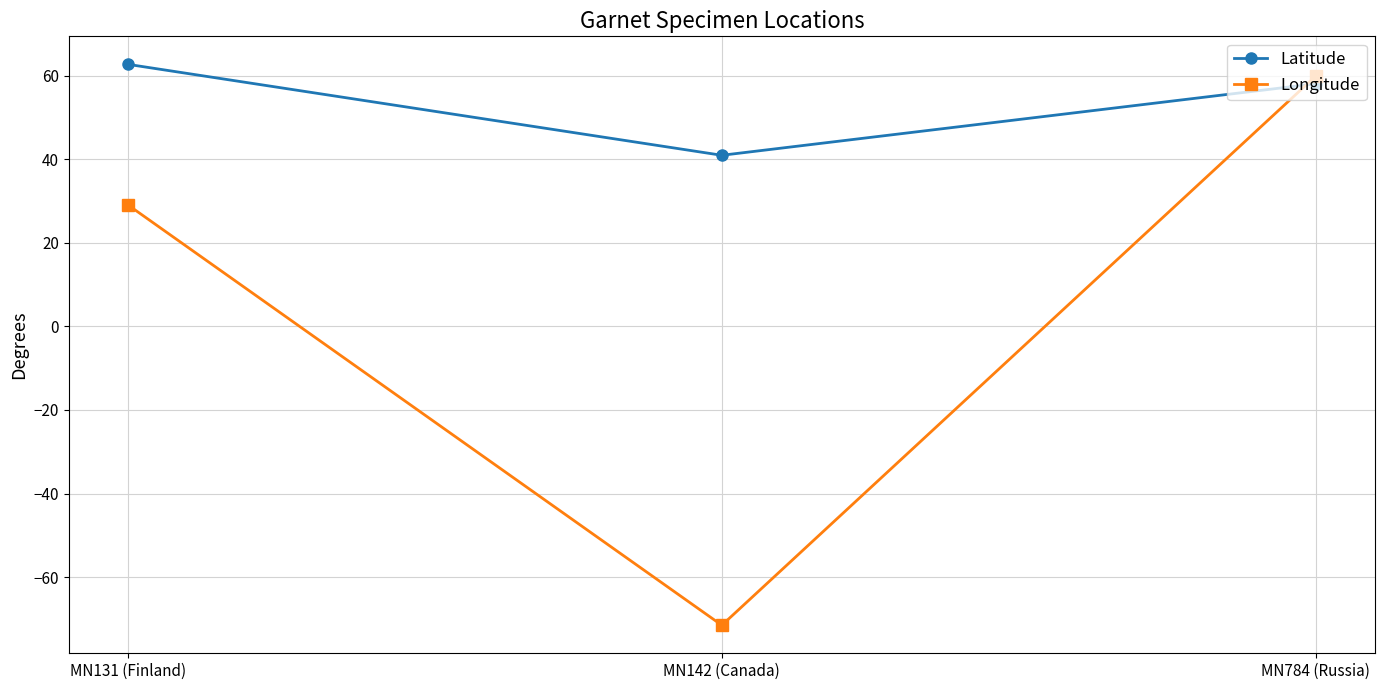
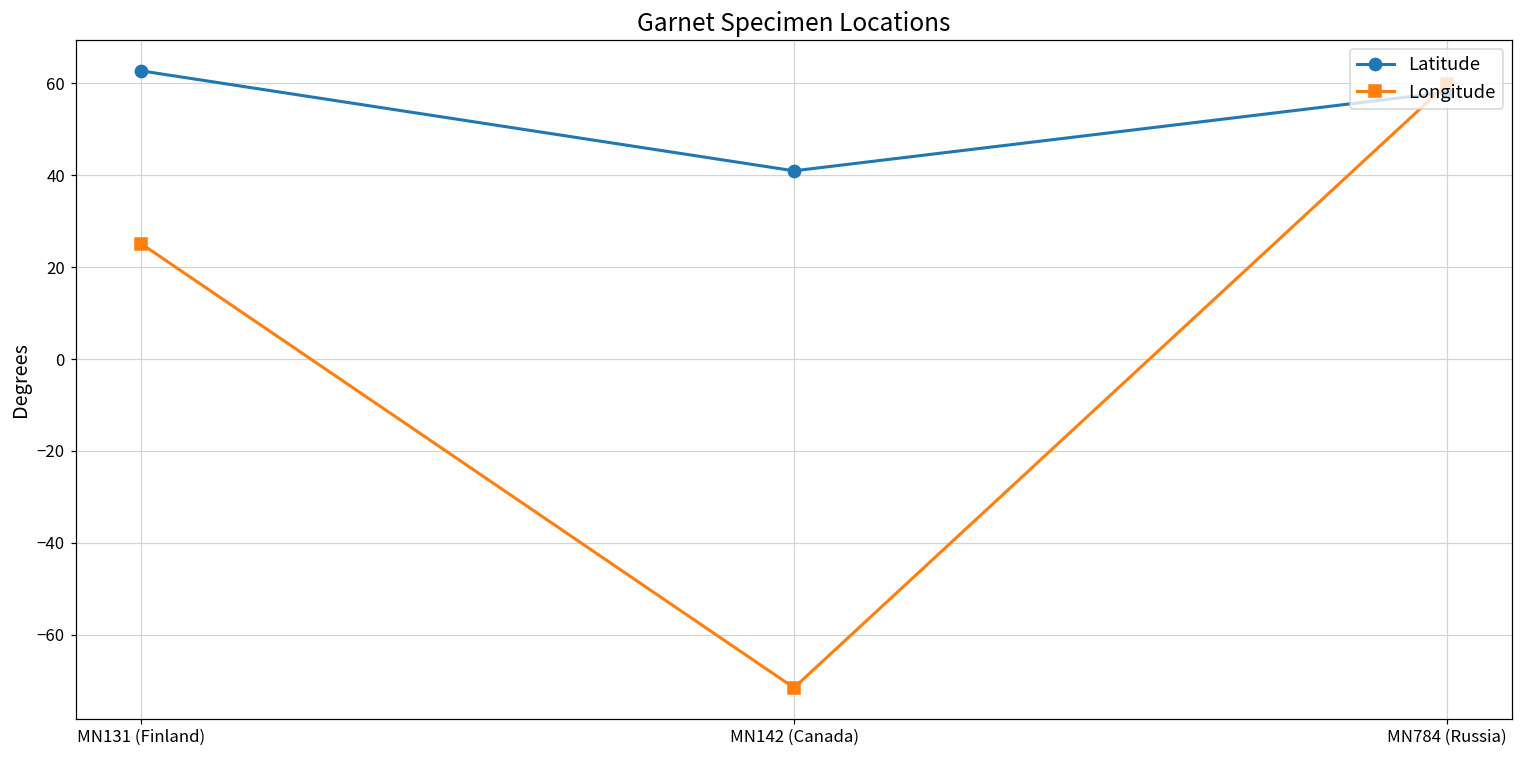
  {
    "Latitude": {
      "MN131 (Finland)": 63,
      "MN142 (Canada)": 41
    },
    "Longitude": {
-     "MN131 (Finland)": 29,
+     "MN131 (Finland)": 25,
      "MN142 (Canada)": -72
    }
  }
